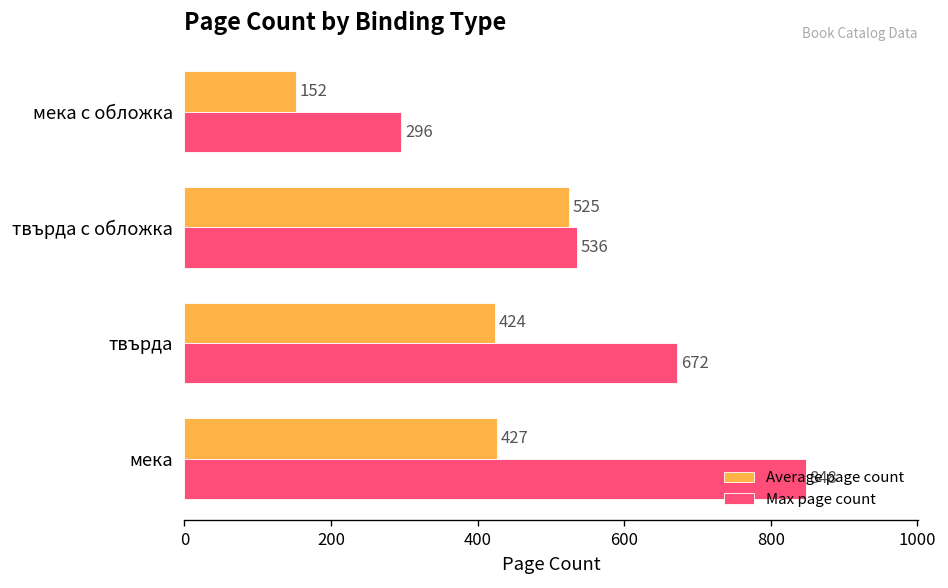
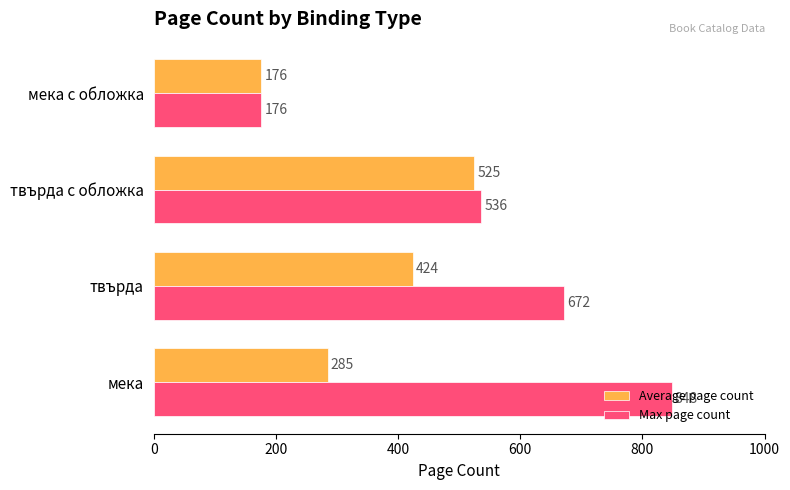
  {
    "Average page count": {
-     "мека с обложка": 152,
+     "мека с обложка": 176,
      "твърда с обложка": 525,
      "твърда": 424,
-     "мека": 427
+     "мека": 285
    },
    "Max page count": {
-     "мека с обложка": 296,
+     "мека с обложка": 176,
      "твърда с обложка": 536,
      "твърда": 672,
      "мека": 848
    }
  }
